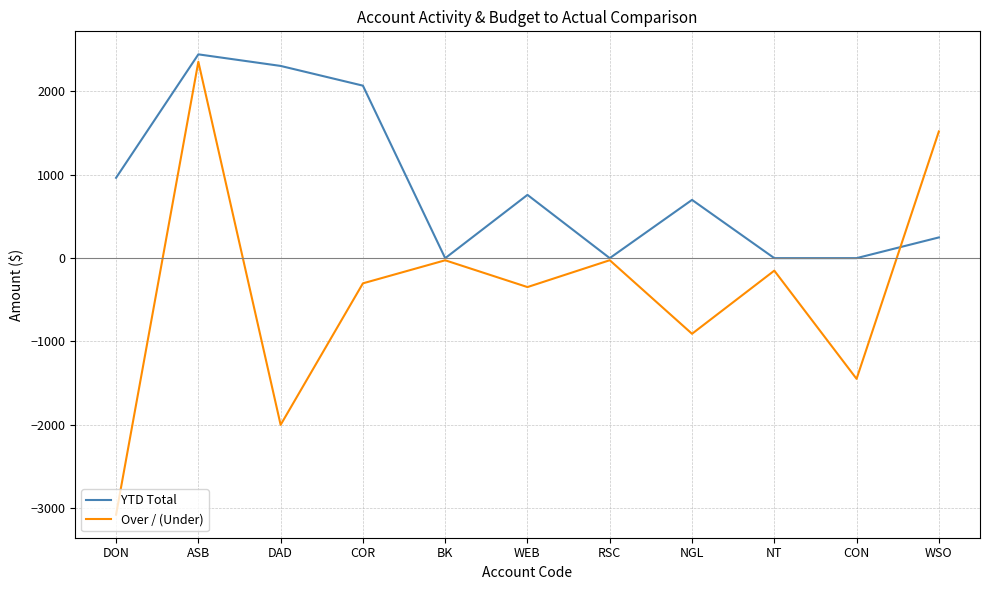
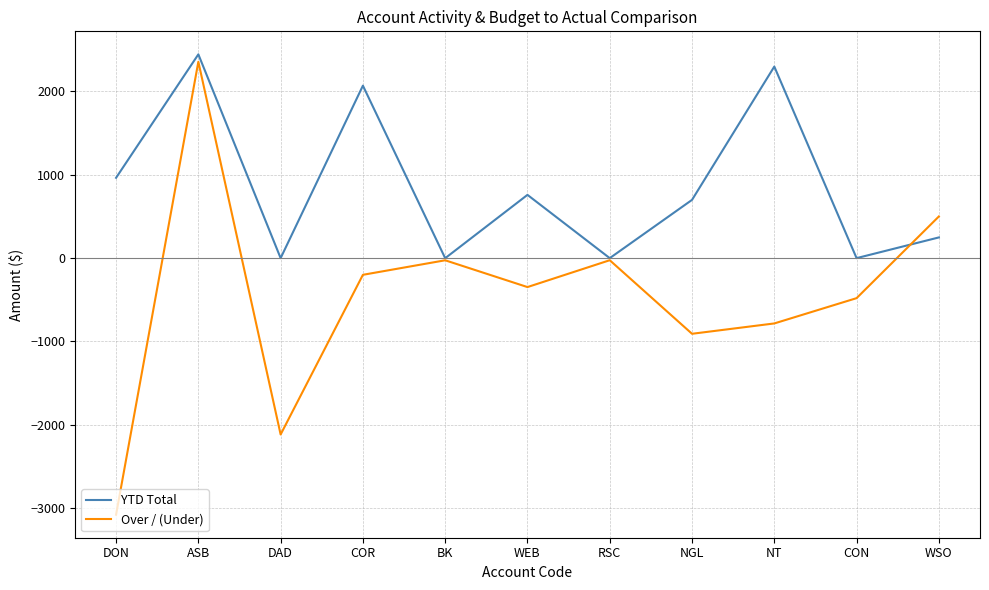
  {
    "YTD Total": {
      "DON": 1000,
      "ASB": 2400,
-     "DAD": 2300,
+     "DAD": 0,
      "COR": 2100,
      "WEB": 800,
      "NGL": 700,
-     "NT": 0,
+     "NT": 2300,
      "CON": 0,
      "WSO": 200
    },
    "Over / (Under)": {
      "ASB": 2400,
-     "DAD": -2000,
-     "COR": -300,
+     "DAD": -2100,
+     "COR": -200,
      "WEB": -300,
      "NGL": -900,
-     "NT": -200,
-     "CON": -1400,
-     "WSO": 1500
+     "NT": -800,
+     "CON": -500,
+     "WSO": 500
    }
  }
